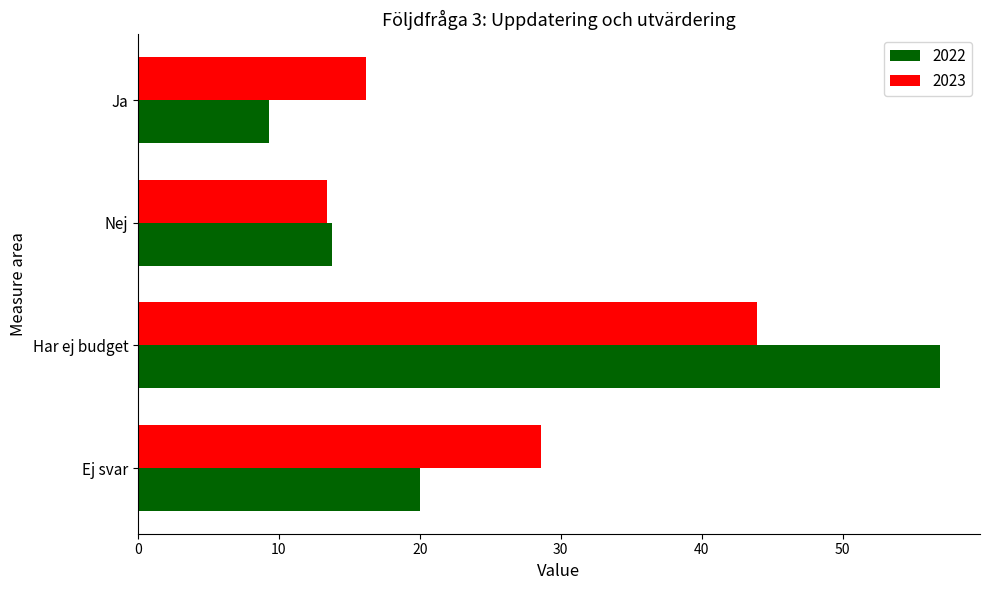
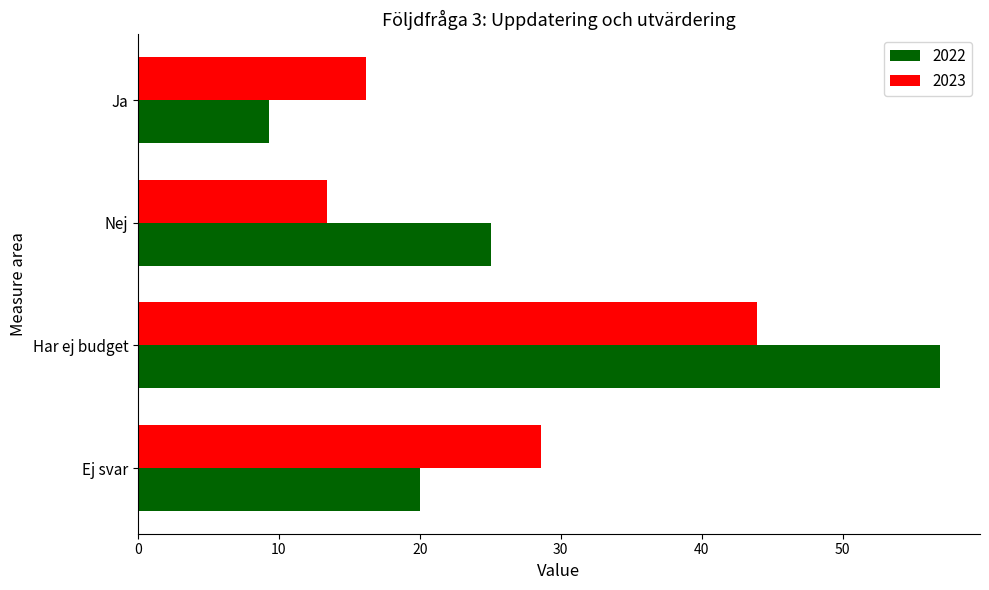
  {
    "2022": {
      "Ja": 9.3,
-     "Nej": 13.8,
+     "Nej": 25.1,
      "Har ej budget": 56.9,
      "Ej svar": 20.0
    },
    "2023": {
      "Ja": 16.2,
      "Nej": 13.4,
      "Har ej budget": 43.9,
      "Ej svar": 28.6
    }
  }
